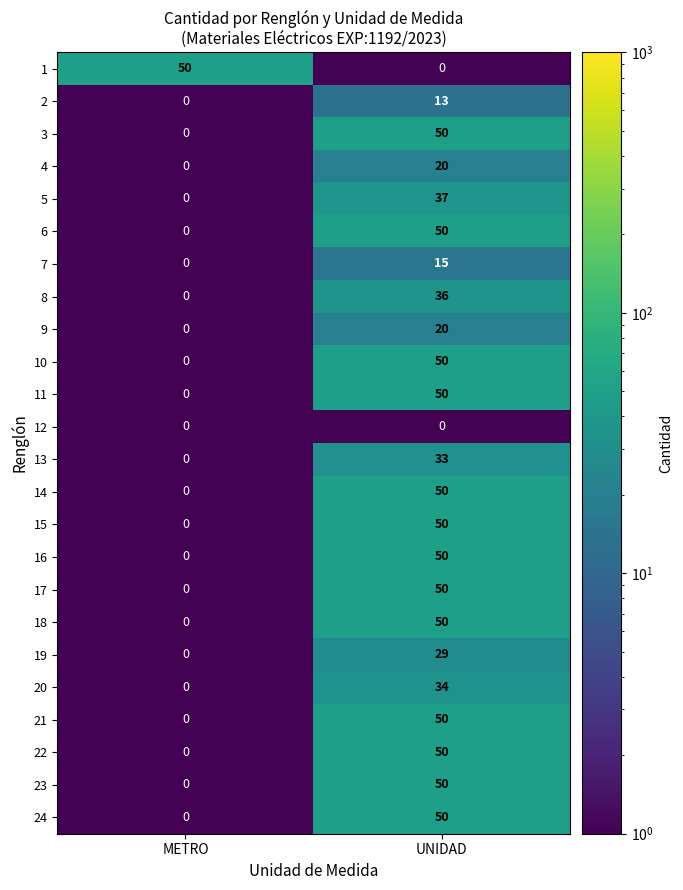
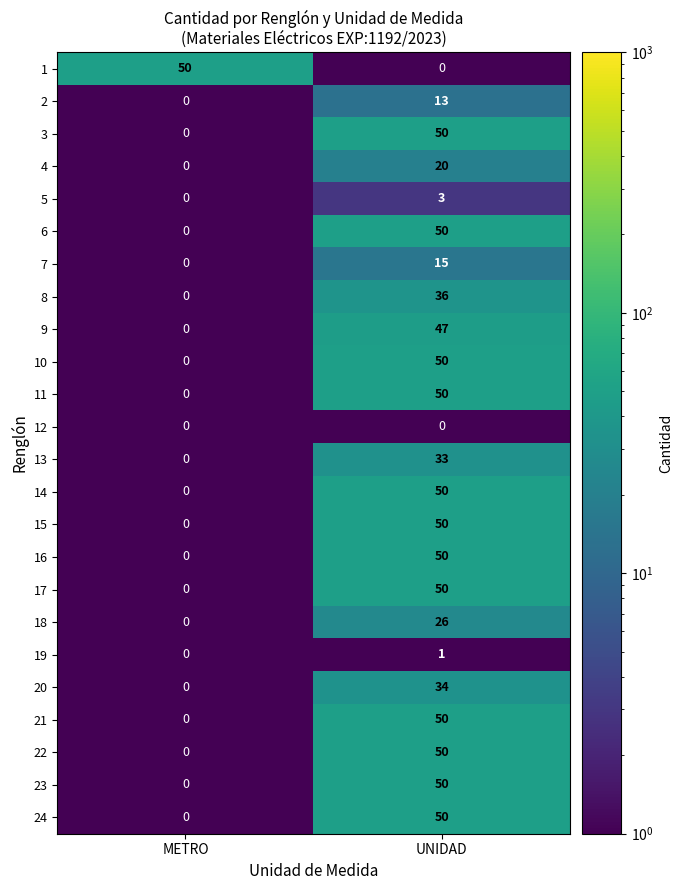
  {
    "1": {
      "METRO": 50,
      "UNIDAD": 0
    },
    "2": {
      "METRO": 0,
      "UNIDAD": 13
    },
    "3": {
      "METRO": 0,
      "UNIDAD": 50
    },
    "4": {
      "METRO": 0,
      "UNIDAD": 20
    },
    "5": {
      "METRO": 0,
-     "UNIDAD": 37
+     "UNIDAD": 3
    },
    "6": {
      "METRO": 0,
      "UNIDAD": 50
    },
    "7": {
      "METRO": 0,
      "UNIDAD": 15
    },
    "8": {
      "METRO": 0,
      "UNIDAD": 36
    },
    "9": {
      "METRO": 0,
-     "UNIDAD": 20
+     "UNIDAD": 47
    },
    "10": {
      "METRO": 0,
      "UNIDAD": 50
    },
    "11": {
      "METRO": 0,
      "UNIDAD": 50
    },
    "12": {
      "METRO": 0,
      "UNIDAD": 0
    },
    "13": {
      "METRO": 0,
      "UNIDAD": 33
    },
    "14": {
      "METRO": 0,
      "UNIDAD": 50
    },
    "15": {
      "METRO": 0,
      "UNIDAD": 50
    },
    "16": {
      "METRO": 0,
      "UNIDAD": 50
    },
    "17": {
      "METRO": 0,
      "UNIDAD": 50
    },
    "18": {
      "METRO": 0,
-     "UNIDAD": 50
+     "UNIDAD": 26
    },
    "19": {
      "METRO": 0,
-     "UNIDAD": 29
+     "UNIDAD": 1
    },
    "20": {
      "METRO": 0,
      "UNIDAD": 34
    },
    "21": {
      "METRO": 0,
      "UNIDAD": 50
    },
    "22": {
      "METRO": 0,
      "UNIDAD": 50
    },
    "23": {
      "METRO": 0,
      "UNIDAD": 50
    },
    "24": {
      "METRO": 0,
      "UNIDAD": 50
    }
  }
